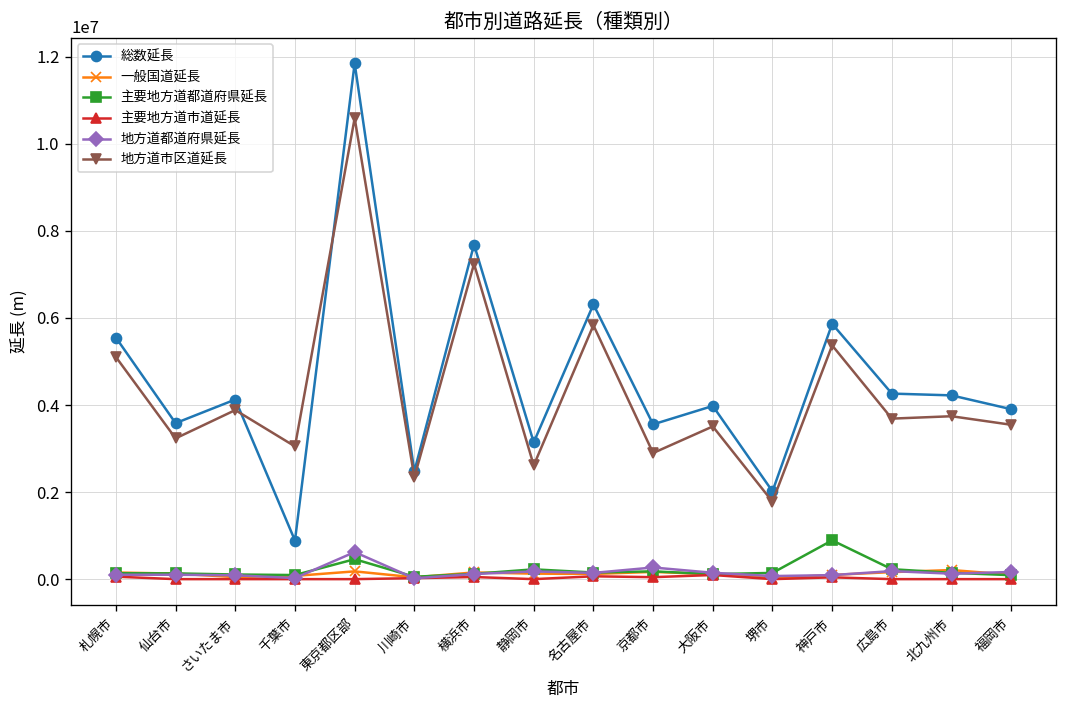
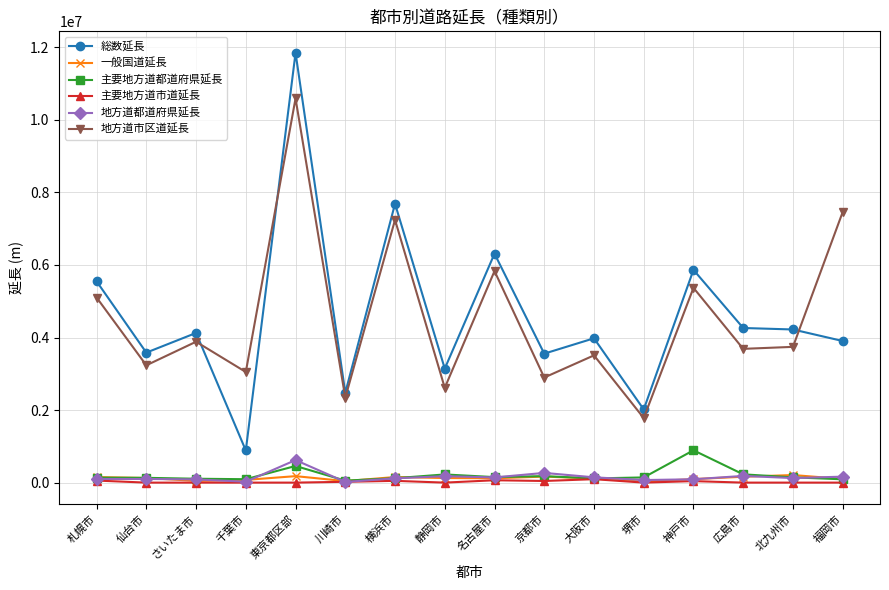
  {
    "総数延長": {
      "札幌市": 5500000,
      "仙台市": 3600000,
      "さいたま市": 4100000,
      "千葉市": 900000,
      "東京都区部": 11800000,
      "川崎市": 2500000,
      "横浜市": 7700000,
      "静岡市": 3100000,
      "名古屋市": 6300000,
      "京都市": 3600000,
      "大阪市": 4000000,
      "堺市": 2000000,
      "神戸市": 5900000,
      "広島市": 4300000,
      "北九州市": 4200000,
      "福岡市": 3900000
    },
    "一般国道延長": {
      "東京都区部": 200000
    },
    "主要地方道都道府県延長": {
      "東京都区部": 500000,
      "堺市": 100000,
      "神戸市": 900000
    },
    "主要地方道市道延長": {
      "仙台市": 0,
      "東京都区部": 0,
      "静岡市": 0,
      "京都市": 0,
      "広島市": 0,
      "北九州市": 0,
      "福岡市": 0
    },
    "地方道都道府県延長": {
      "東京都区部": 600000,
      "京都市": 300000
    },
    "地方道市区道延長": {
      "札幌市": 5100000,
      "仙台市": 3200000,
      "さいたま市": 3900000,
      "千葉市": 3000000,
      "東京都区部": 10600000,
      "川崎市": 2300000,
      "横浜市": 7200000,
      "静岡市": 2600000,
      "名古屋市": 5800000,
      "京都市": 2900000,
      "大阪市": 3500000,
      "堺市": 1800000,
      "神戸市": 5400000,
      "広島市": 3700000,
      "北九州市": 3700000,
-     "福岡市": 3500000
+     "福岡市": 7500000
    }
  }
